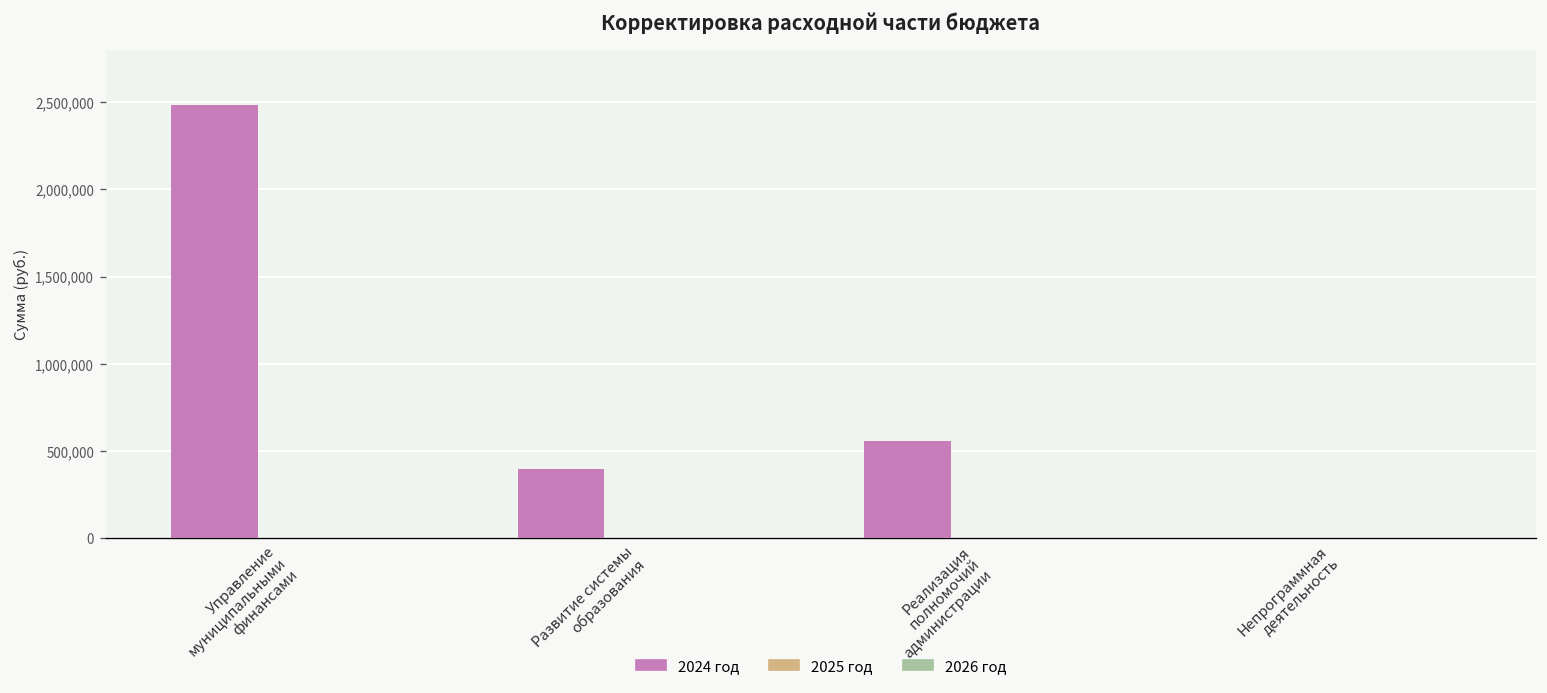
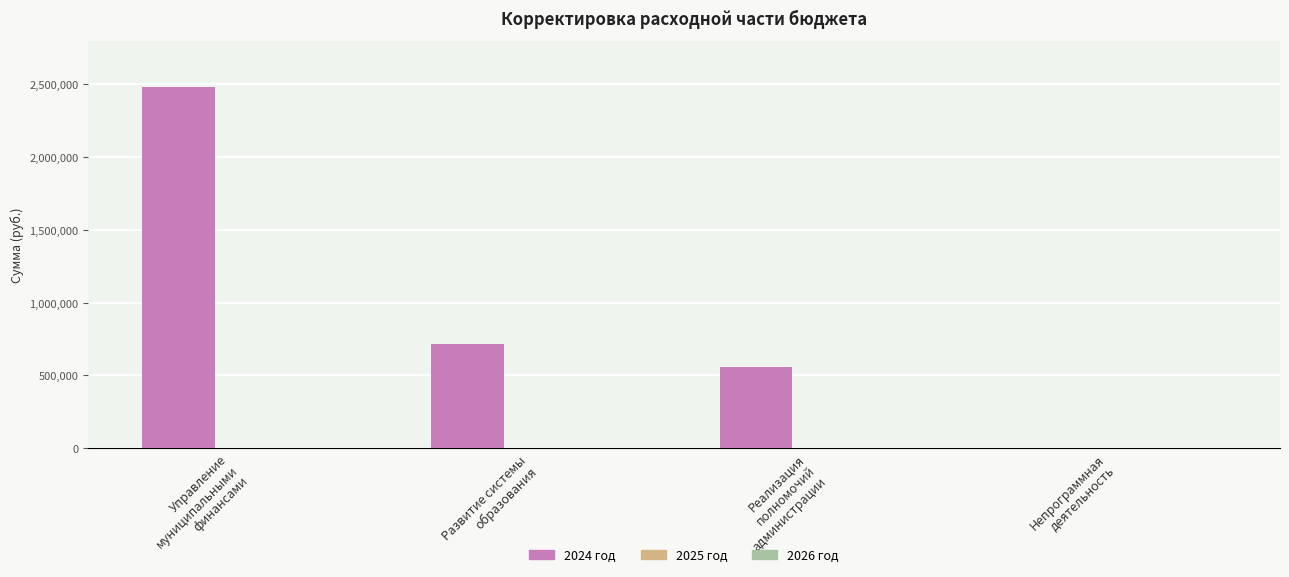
  {
    "2024 год": {
      "Управление муниципальными финансами": "2,480,000",
-     "Развитие системы образования": "400,000",
+     "Развитие системы образования": "720,000",
      "Реализация полномочий администрации": "560,000",
      "Непрограммная деятельность": "0"
    }
  }
